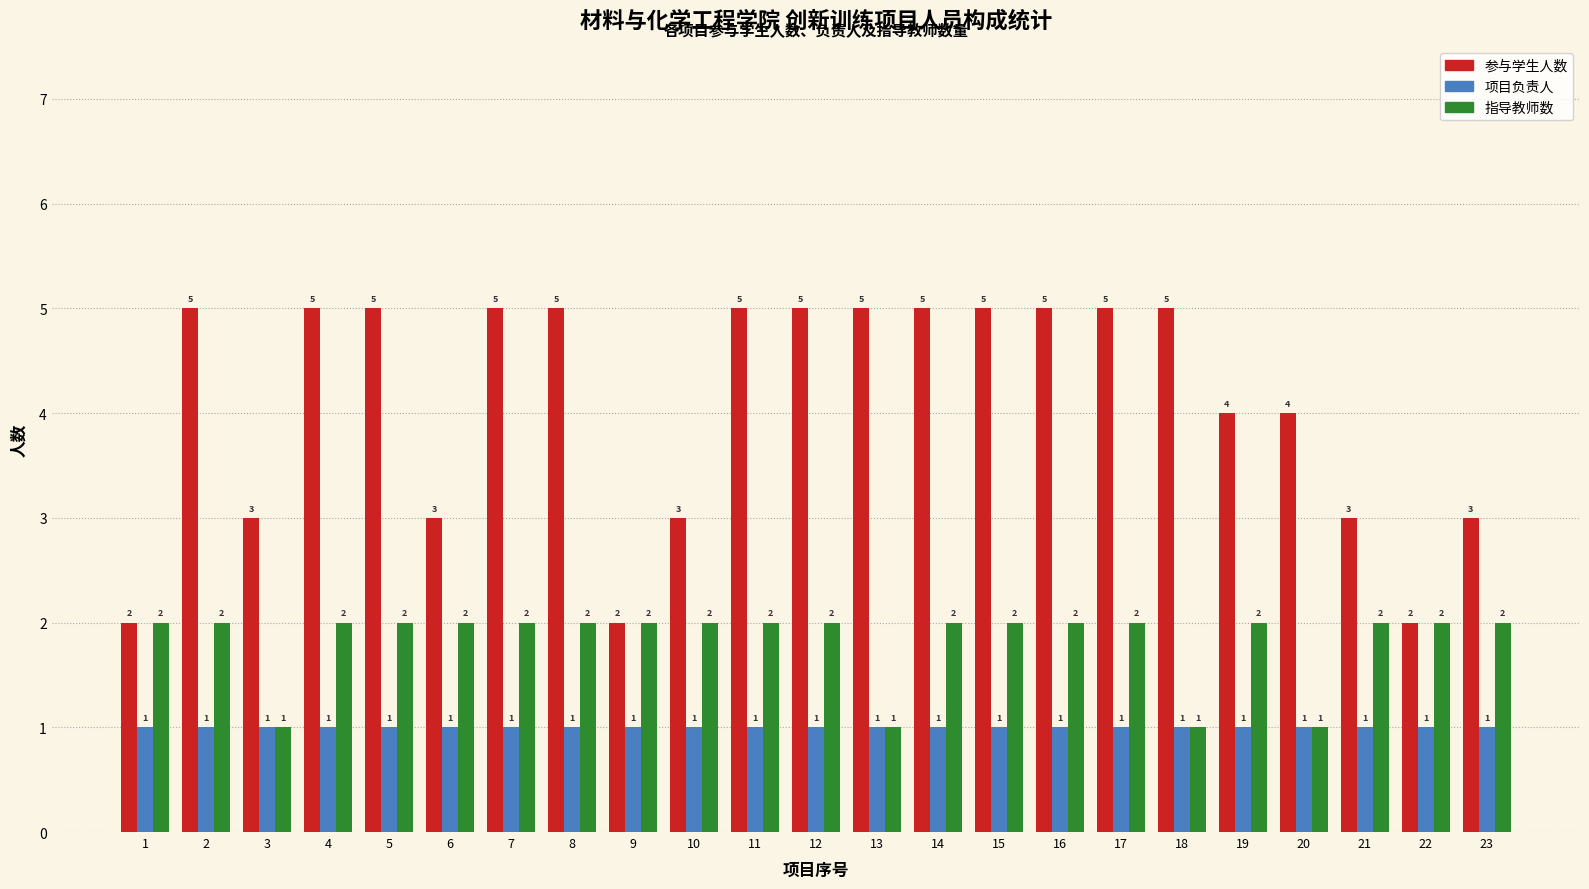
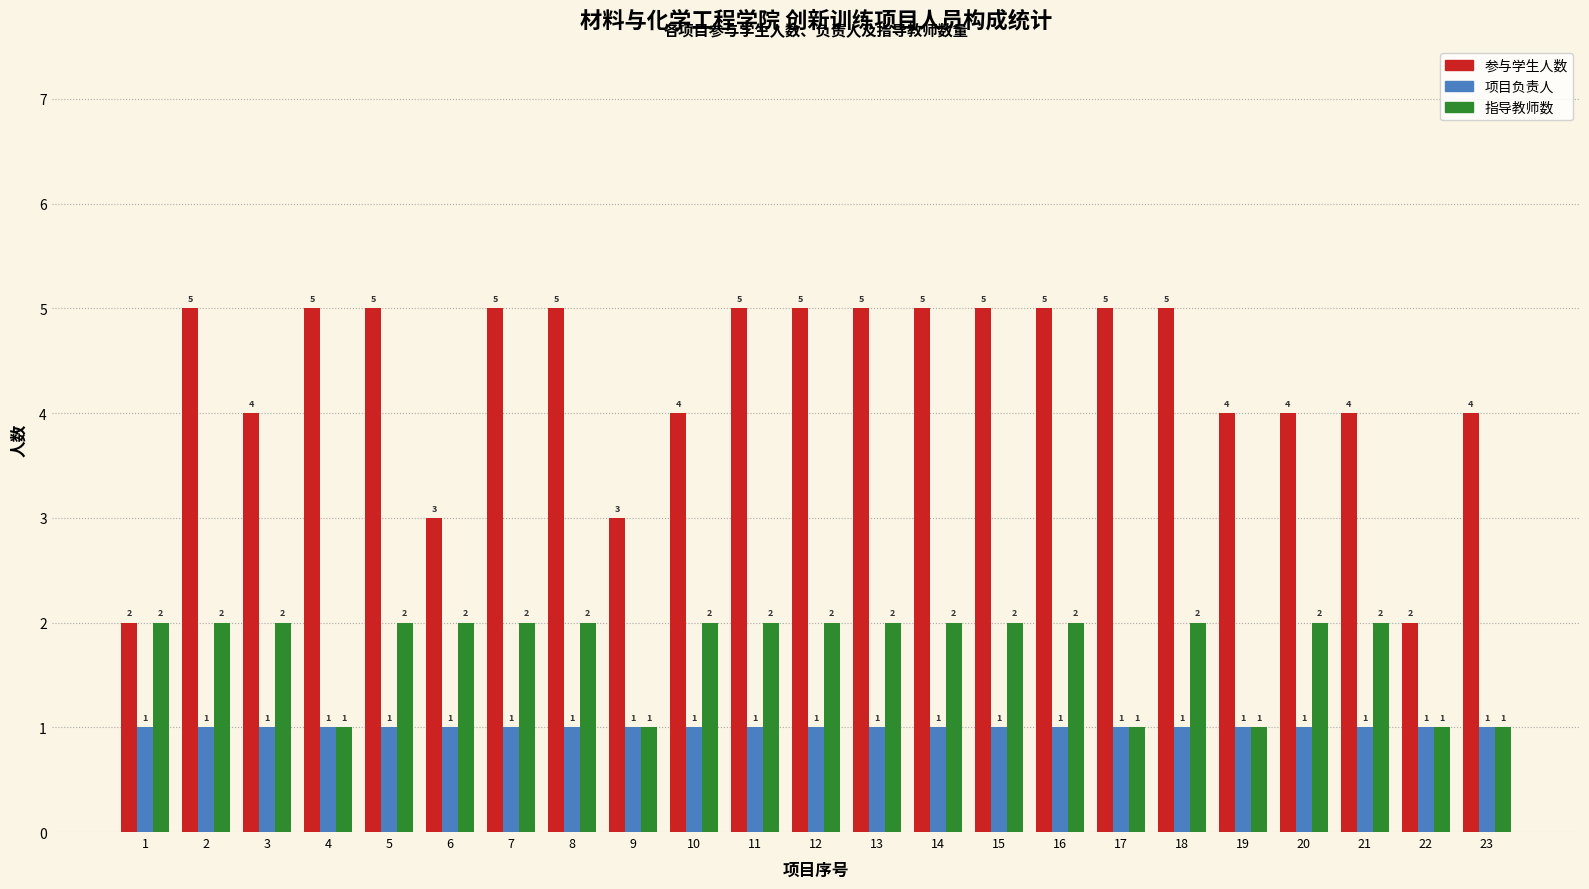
  {
    "参与学生人数": {
      "1": 2,
      "2": 5,
-     "3": 3,
+     "3": 4,
      "4": 5,
      "5": 5,
      "6": 3,
      "7": 5,
      "8": 5,
-     "9": 2,
-     "10": 3,
+     "9": 3,
+     "10": 4,
      "11": 5,
      "12": 5,
      "13": 5,
      "14": 5,
      "15": 5,
      "16": 5,
      "17": 5,
      "18": 5,
      "19": 4,
      "20": 4,
-     "21": 3,
+     "21": 4,
      "22": 2,
-     "23": 3
+     "23": 4
    },
    "项目负责人": {
      "1": 1,
      "2": 1,
      "3": 1,
      "4": 1,
      "5": 1,
      "6": 1,
      "7": 1,
      "8": 1,
      "9": 1,
      "10": 1,
      "11": 1,
      "12": 1,
      "13": 1,
      "14": 1,
      "15": 1,
      "16": 1,
      "17": 1,
      "18": 1,
      "19": 1,
      "20": 1,
      "21": 1,
      "22": 1,
      "23": 1
    },
    "指导教师数": {
      "1": 2,
      "2": 2,
-     "3": 1,
-     "4": 2,
+     "3": 2,
+     "4": 1,
      "5": 2,
      "6": 2,
      "7": 2,
      "8": 2,
-     "9": 2,
+     "9": 1,
      "10": 2,
      "11": 2,
      "12": 2,
-     "13": 1,
+     "13": 2,
      "14": 2,
      "15": 2,
      "16": 2,
-     "17": 2,
-     "18": 1,
-     "19": 2,
-     "20": 1,
+     "17": 1,
+     "18": 2,
+     "19": 1,
+     "20": 2,
      "21": 2,
-     "22": 2,
-     "23": 2
+     "22": 1,
+     "23": 1
    }
  }
